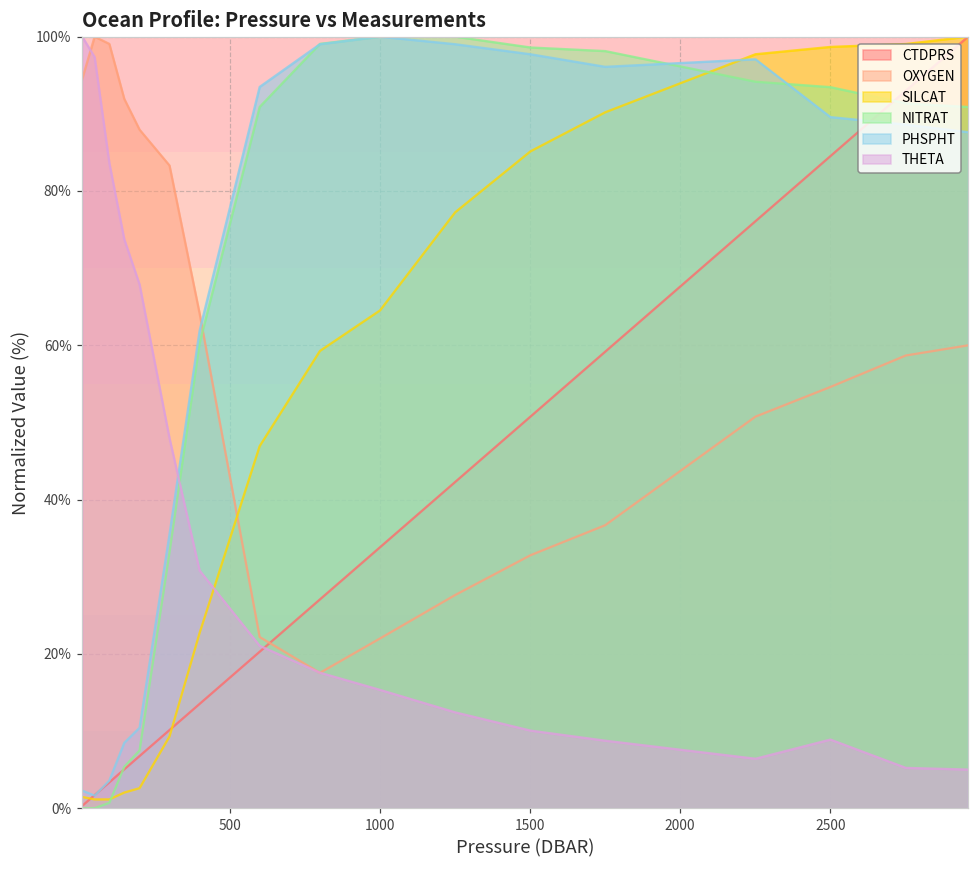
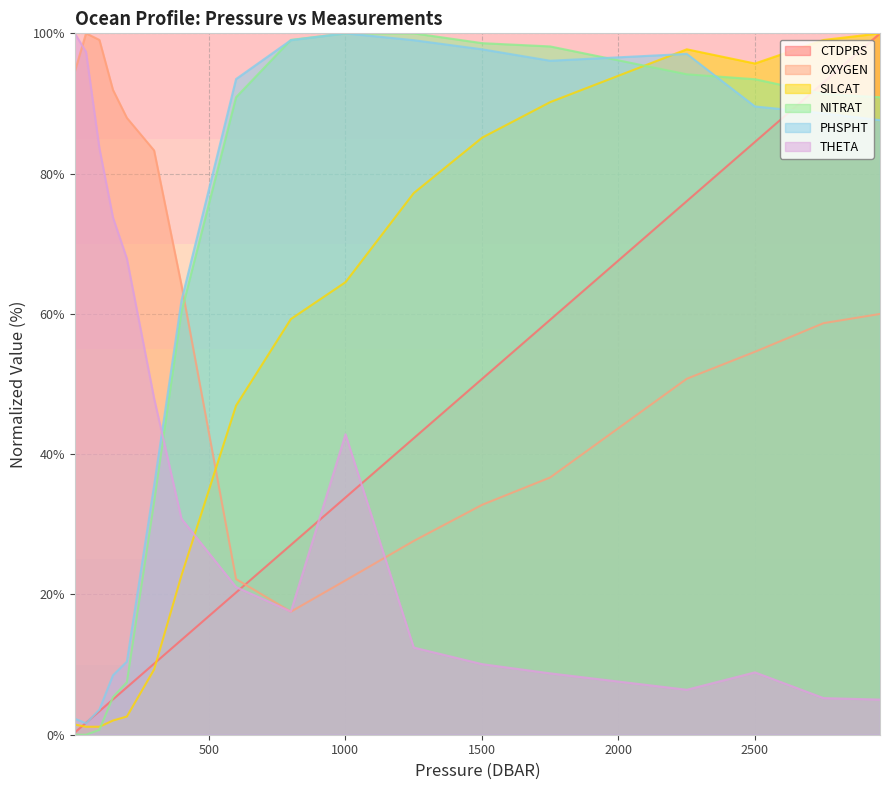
  {
    "SILCAT": {
      "1000": "65%",
-     "2500": "99%"
+     "2500": "96%"
    },
    "NITRAT": {
      "2500": "93%"
    },
    "PHSPHT": {
      "2500": "90%"
    },
    "THETA": {
-     "1000": "15%",
+     "1000": "43%",
      "2500": "9%"
    }
  }
